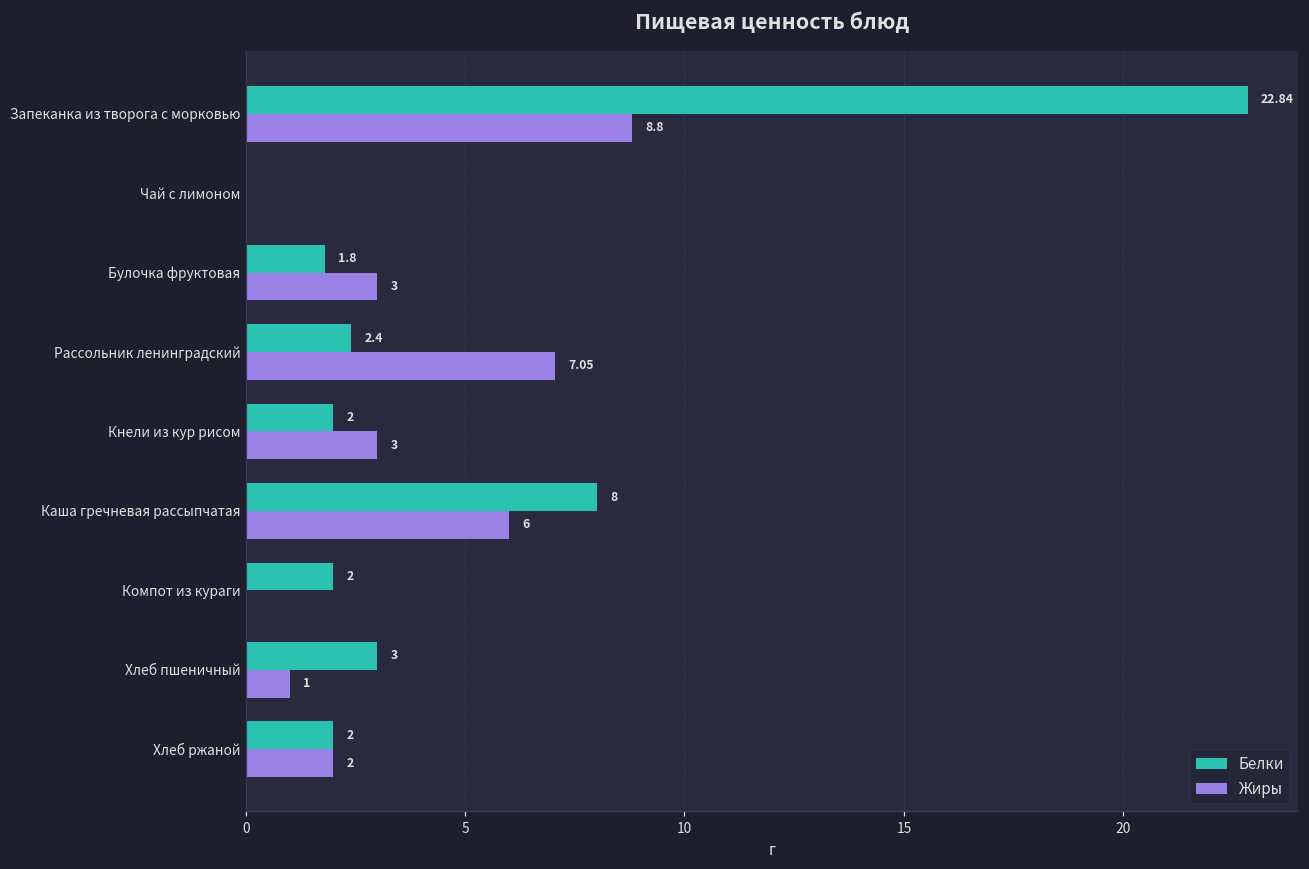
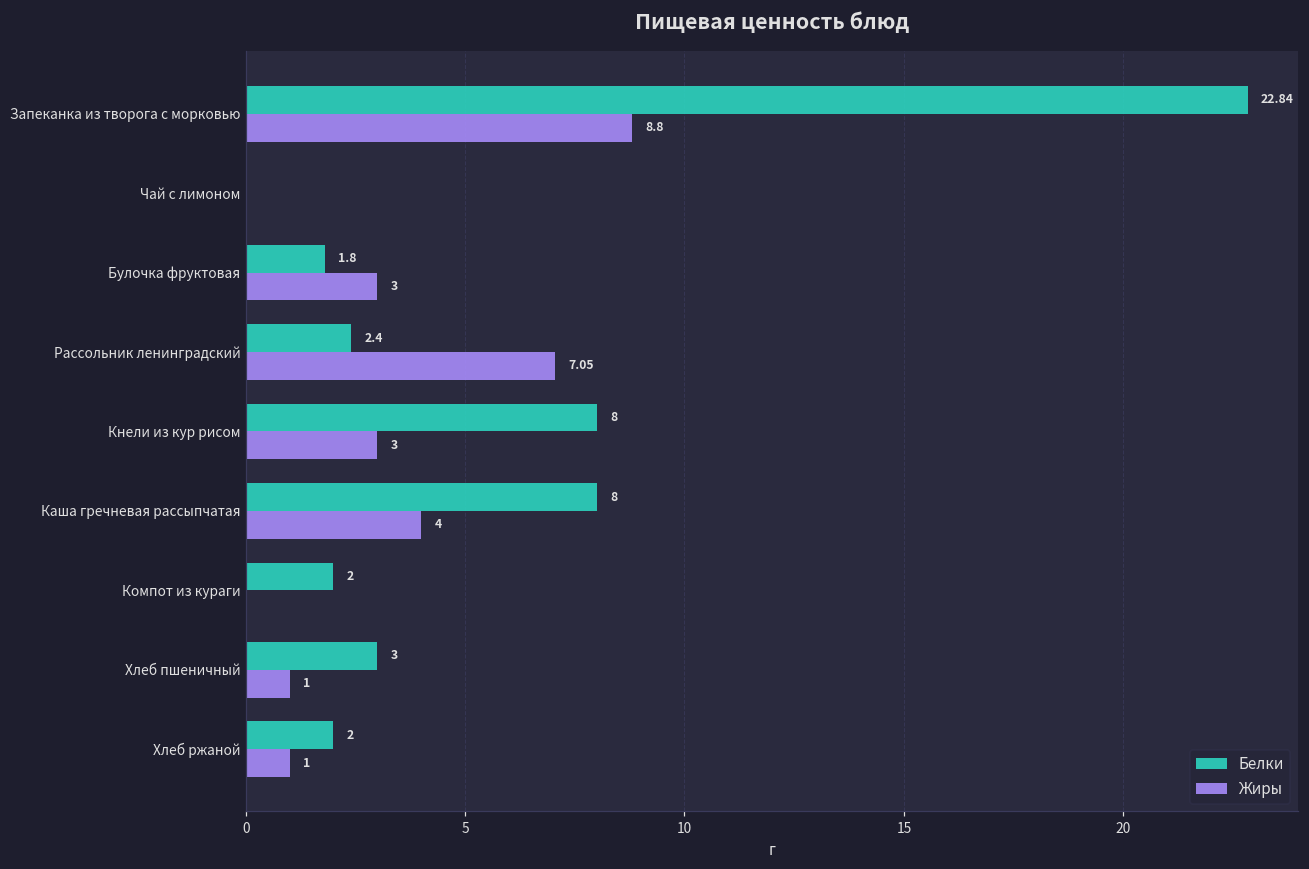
  {
    "Белки": {
      "Запеканка из творога с морковью": 22.84,
      "Булочка фруктовая": 1.8,
      "Рассольник ленинградский": 2.4,
-     "Кнели из кур рисом": 2,
+     "Кнели из кур рисом": 8,
      "Каша гречневая рассыпчатая": 8,
      "Компот из кураги": 2,
      "Хлеб пшеничный": 3,
      "Хлеб ржаной": 2
    },
    "Жиры": {
      "Запеканка из творога с морковью": 8.8,
      "Булочка фруктовая": 3,
      "Рассольник ленинградский": 7.05,
      "Кнели из кур рисом": 3,
-     "Каша гречневая рассыпчатая": 6,
+     "Каша гречневая рассыпчатая": 4,
      "Хлеб пшеничный": 1,
-     "Хлеб ржаной": 2
+     "Хлеб ржаной": 1
    }
  }
